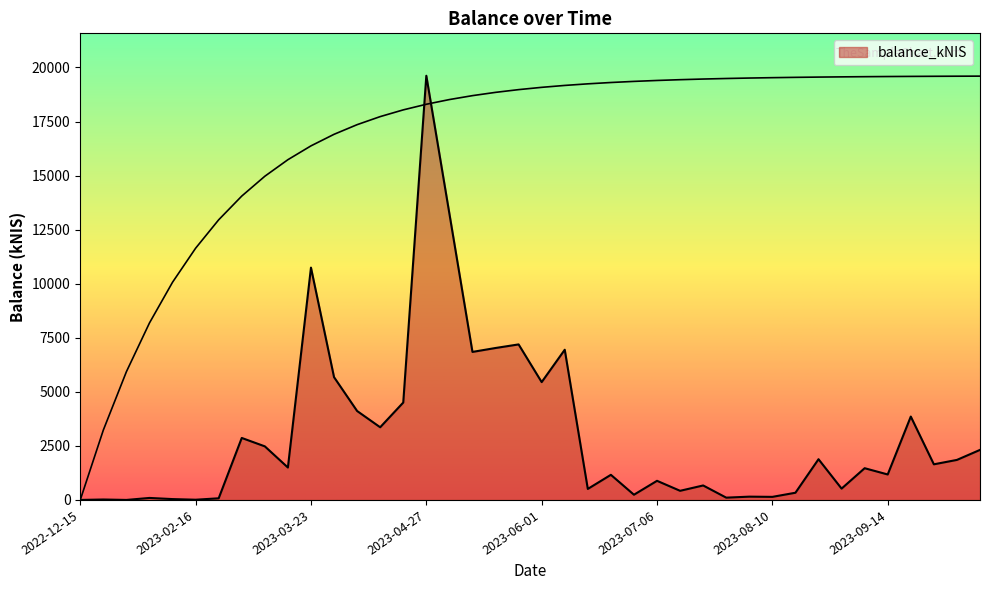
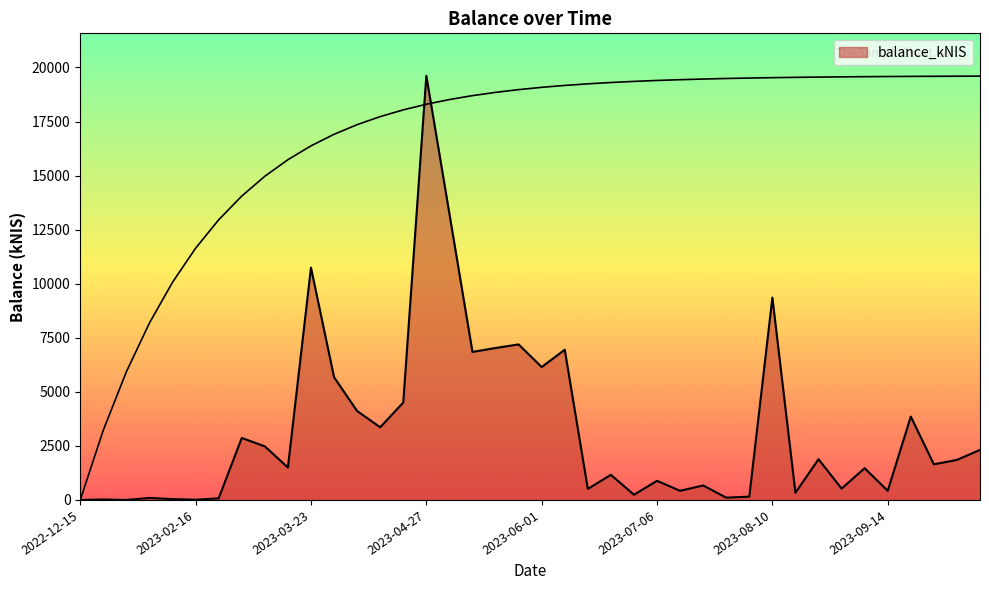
  {
    "balance_kNIS": {
      "2023-02-16": 0,
      "2023-03-23": 10700,
      "2023-04-27": 19600,
-     "2023-06-01": 5400,
+     "2023-06-01": 6100,
      "2023-07-06": 900,
-     "2023-08-10": 100,
-     "2023-09-14": 1200
+     "2023-08-10": 9400,
+     "2023-09-14": 400
    }
  }
